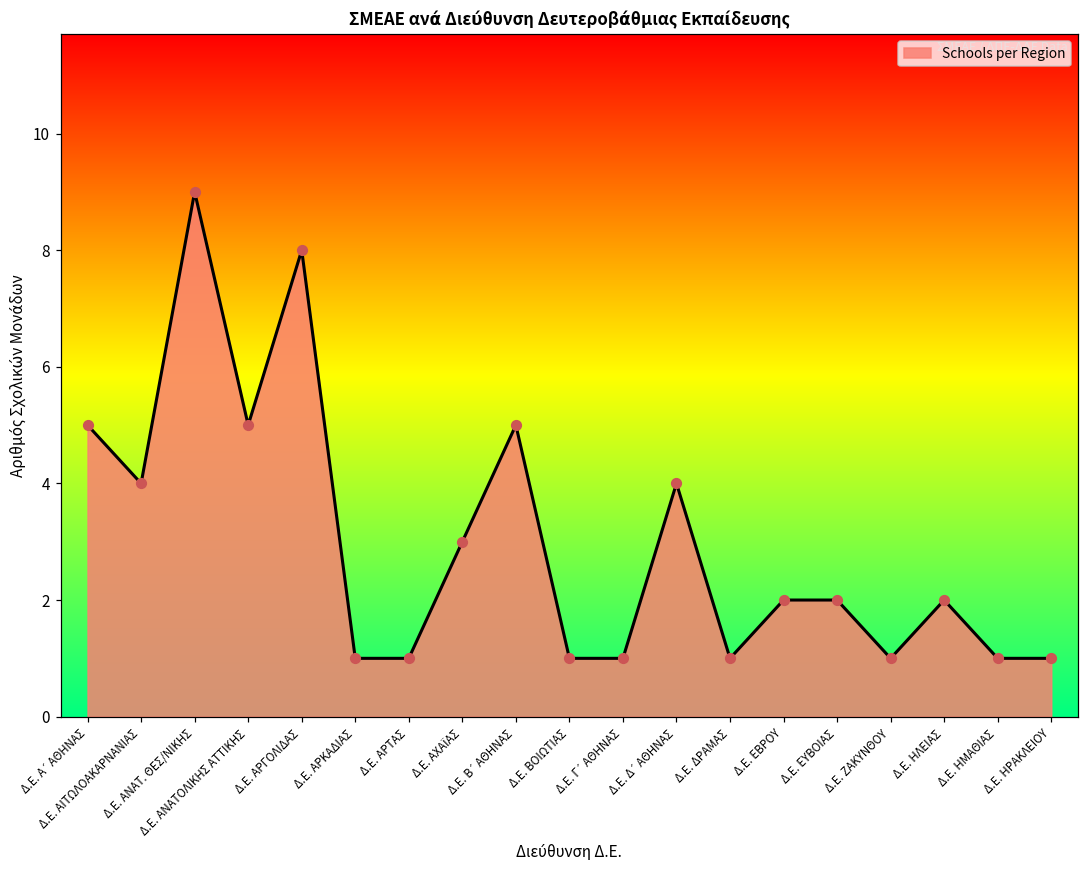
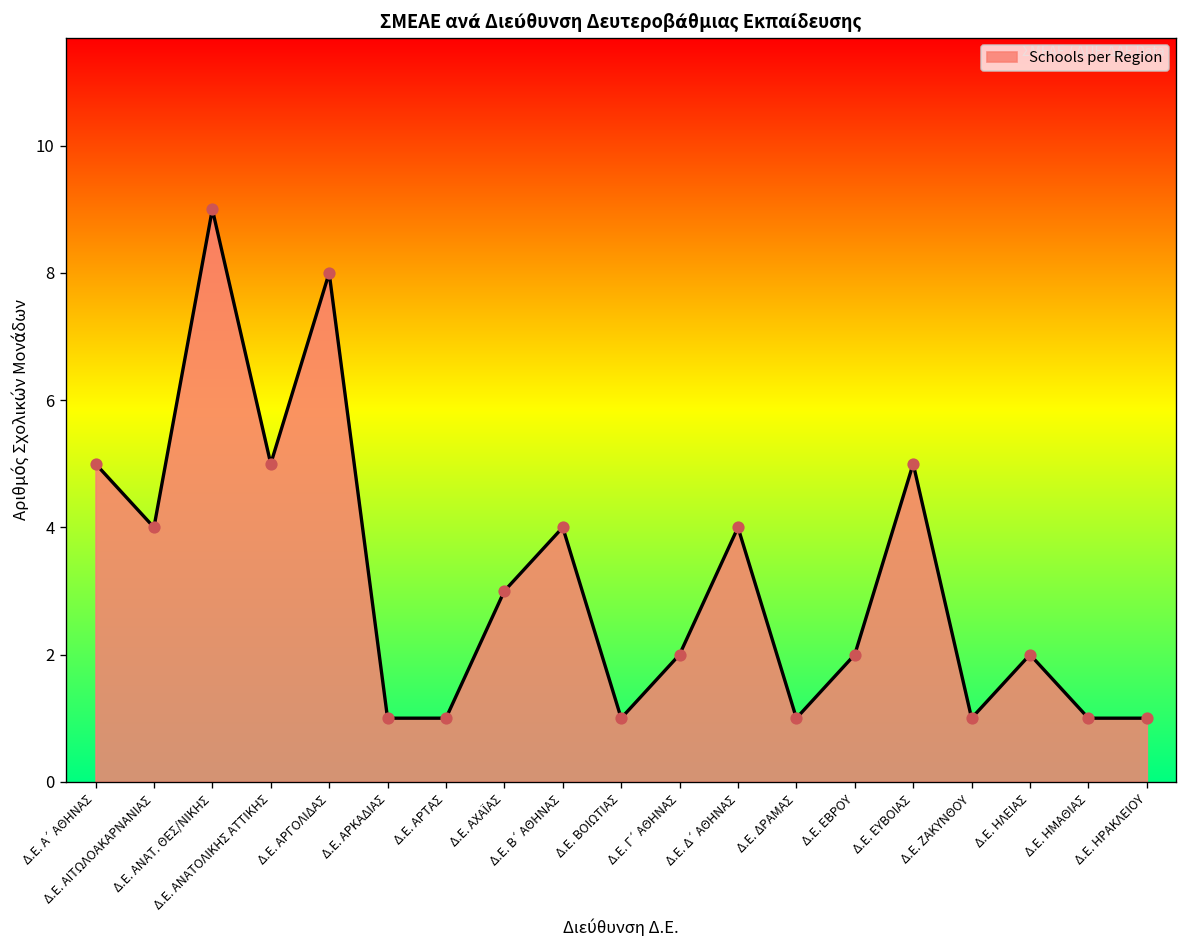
  {
    "Δ.Ε. Α΄ ΑΘΗΝΑΣ": 5,
    "Δ.Ε. ΑΙΤΩΛΟΑΚΑΡΝΑΝΙΑΣ": 4,
    "Δ.Ε. ΑΝΑΤ. ΘΕΣ/ΝΙΚΗΣ": 9,
    "Δ.Ε. ΑΝΑΤΟΛΙΚΗΣ ΑΤΤΙΚΗΣ": 5,
    "Δ.Ε. ΑΡΓΟΛΙΔΑΣ": 8,
    "Δ.Ε. ΑΡΚΑΔΙΑΣ": 1,
    "Δ.Ε. ΑΡΤΑΣ": 1,
    "Δ.Ε. ΑΧΑΪΑΣ": 3,
-   "Δ.Ε. Β΄ ΑΘΗΝΑΣ": 5,
+   "Δ.Ε. Β΄ ΑΘΗΝΑΣ": 4,
    "Δ.Ε. ΒΟΙΩΤΙΑΣ": 1,
-   "Δ.Ε. Γ΄ ΑΘΗΝΑΣ": 1,
+   "Δ.Ε. Γ΄ ΑΘΗΝΑΣ": 2,
    "Δ.Ε. Δ΄ ΑΘΗΝΑΣ": 4,
    "Δ.Ε. ΔΡΑΜΑΣ": 1,
    "Δ.Ε. ΕΒΡΟΥ": 2,
-   "Δ.Ε. ΕΥΒΟΙΑΣ": 2,
+   "Δ.Ε. ΕΥΒΟΙΑΣ": 5,
    "Δ.Ε. ΖΑΚΥΝΘΟΥ": 1,
    "Δ.Ε. ΗΛΕΙΑΣ": 2,
    "Δ.Ε. ΗΜΑΘΙΑΣ": 1,
    "Δ.Ε. ΗΡΑΚΛΕΙΟΥ": 1
  }
